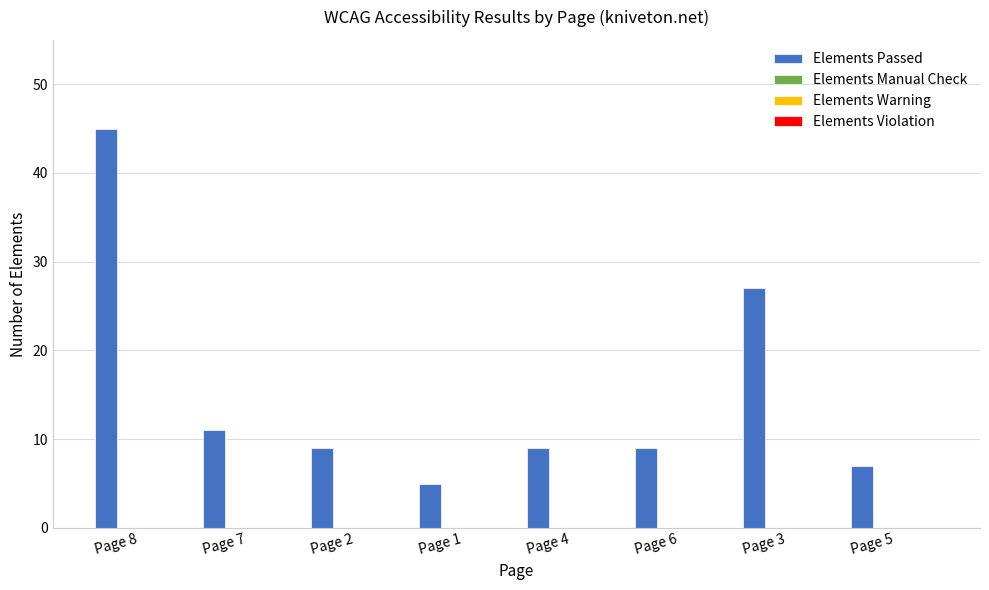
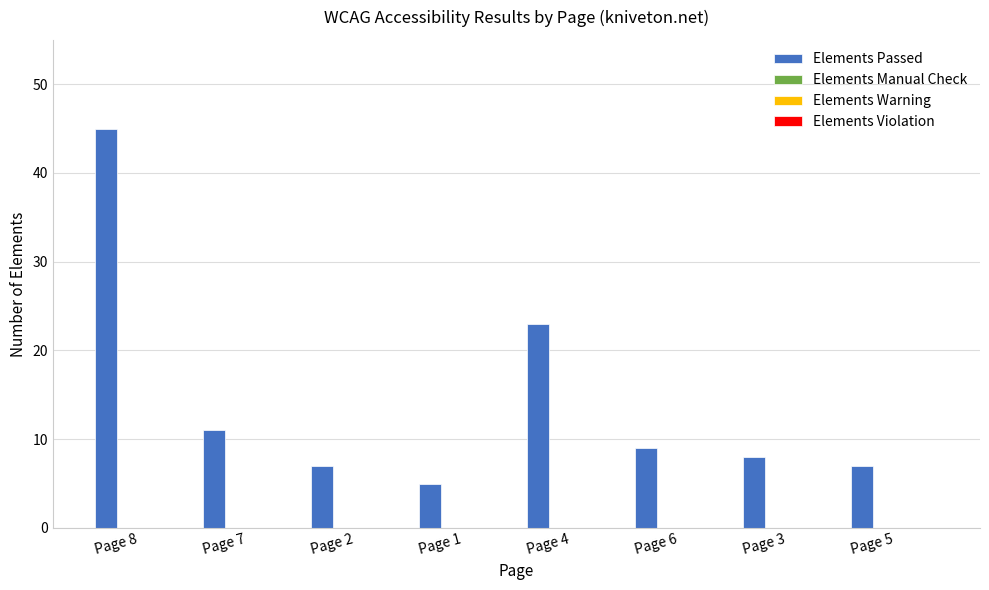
  {
    "Elements Passed": {
      "Page 8": 45,
      "Page 7": 11,
-     "Page 2": 9,
+     "Page 2": 7,
      "Page 1": 5,
-     "Page 4": 9,
+     "Page 4": 23,
      "Page 6": 9,
-     "Page 3": 27,
+     "Page 3": 8,
      "Page 5": 7
    },
    "Elements Manual Check": {
      "Page 8": 0,
      "Page 7": 0,
      "Page 2": 0,
      "Page 1": 0,
      "Page 4": 0,
      "Page 6": 0,
      "Page 3": 0,
      "Page 5": 0
    },
    "Elements Warning": {
      "Page 8": 0,
      "Page 7": 0,
      "Page 2": 0,
      "Page 1": 0,
      "Page 4": 0,
      "Page 6": 0,
      "Page 3": 0,
      "Page 5": 0
    },
    "Elements Violation": {
      "Page 8": 0,
      "Page 7": 0,
      "Page 2": 0,
      "Page 1": 0,
      "Page 4": 0,
      "Page 6": 0,
      "Page 3": 0,
      "Page 5": 0
    }
  }
